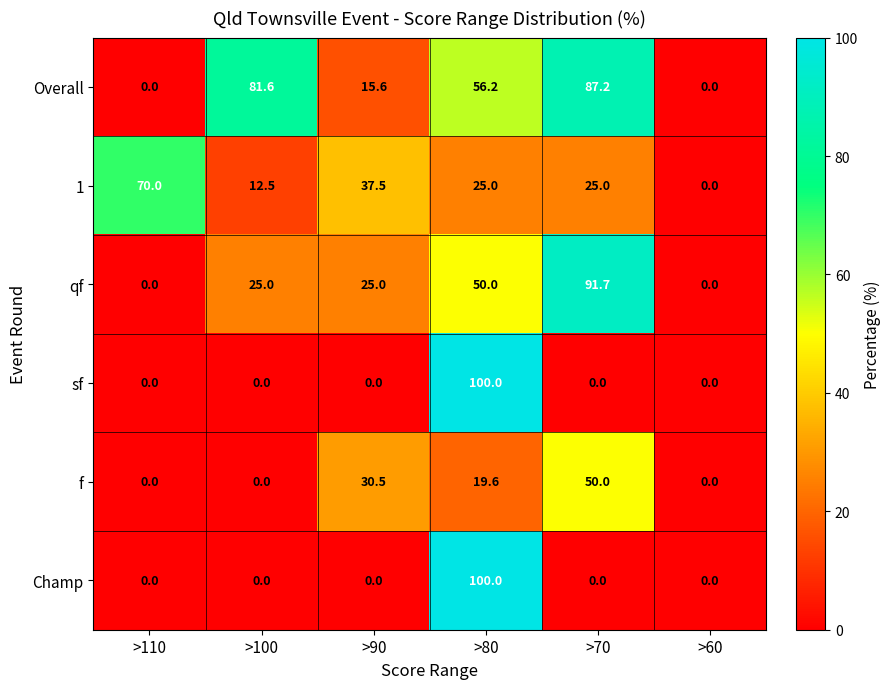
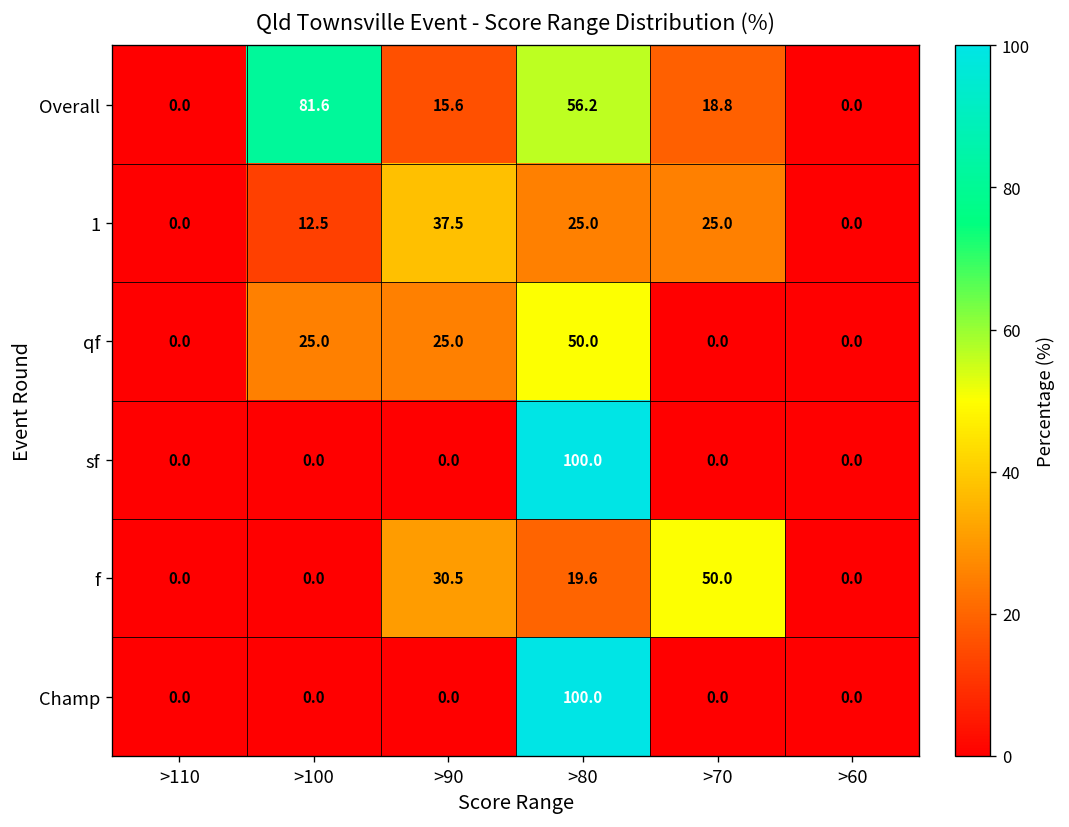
  {
    "Overall": {
      ">110": 0.0,
      ">100": 81.6,
      ">90": 15.6,
      ">80": 56.2,
-     ">70": 87.2,
+     ">70": 18.8,
      ">60": 0.0
    },
    "1": {
-     ">110": 70.0,
+     ">110": 0.0,
      ">100": 12.5,
      ">90": 37.5,
      ">80": 25.0,
      ">70": 25.0,
      ">60": 0.0
    },
    "qf": {
      ">110": 0.0,
      ">100": 25.0,
      ">90": 25.0,
      ">80": 50.0,
-     ">70": 91.7,
+     ">70": 0.0,
      ">60": 0.0
    },
    "sf": {
      ">110": 0.0,
      ">100": 0.0,
      ">90": 0.0,
      ">80": 100.0,
      ">70": 0.0,
      ">60": 0.0
    },
    "f": {
      ">110": 0.0,
      ">100": 0.0,
      ">90": 30.5,
      ">80": 19.6,
      ">70": 50.0,
      ">60": 0.0
    },
    "Champ": {
      ">110": 0.0,
      ">100": 0.0,
      ">90": 0.0,
      ">80": 100.0,
      ">70": 0.0,
      ">60": 0.0
    }
  }
